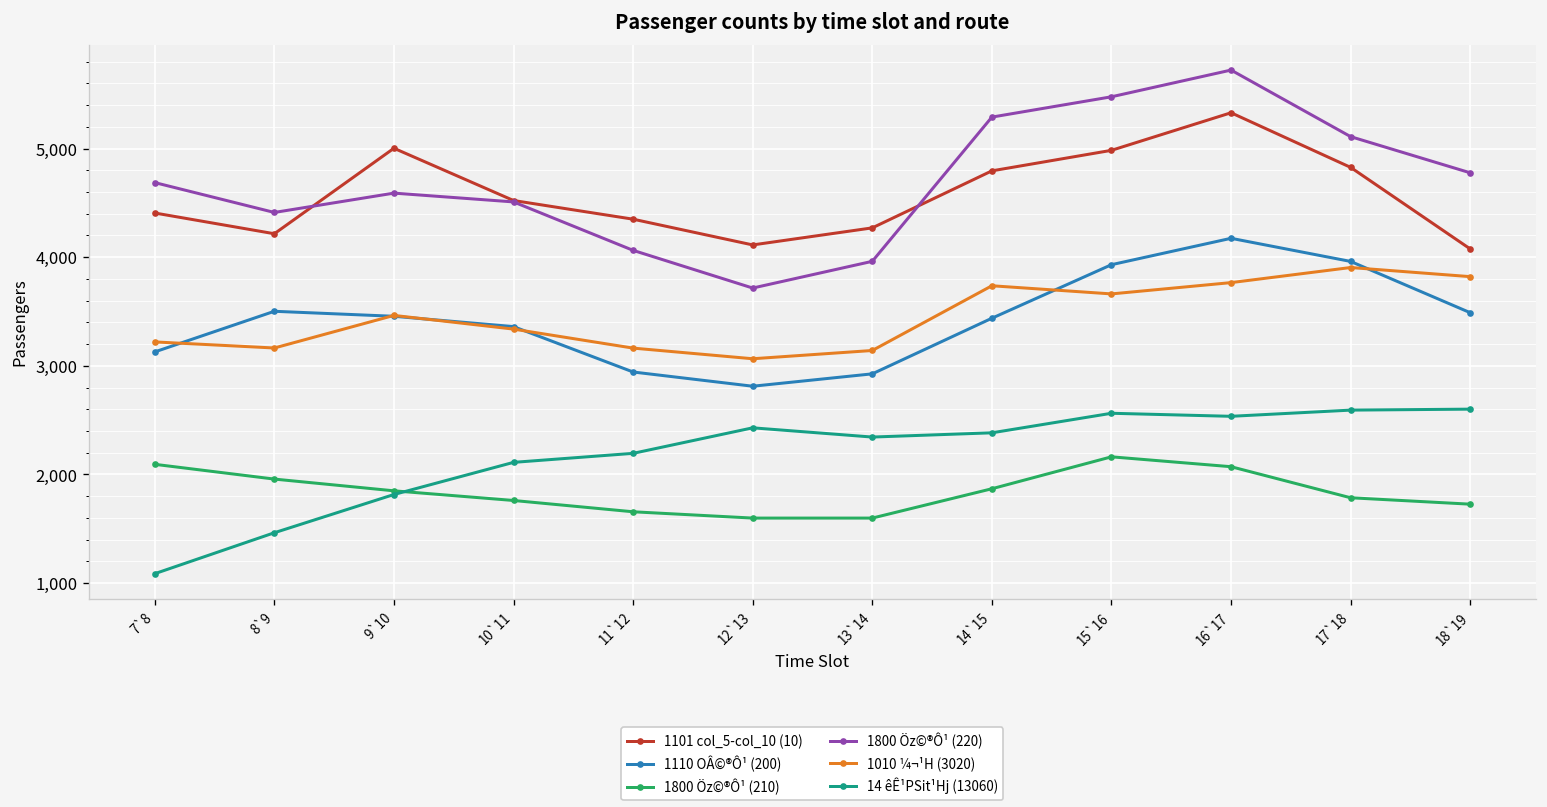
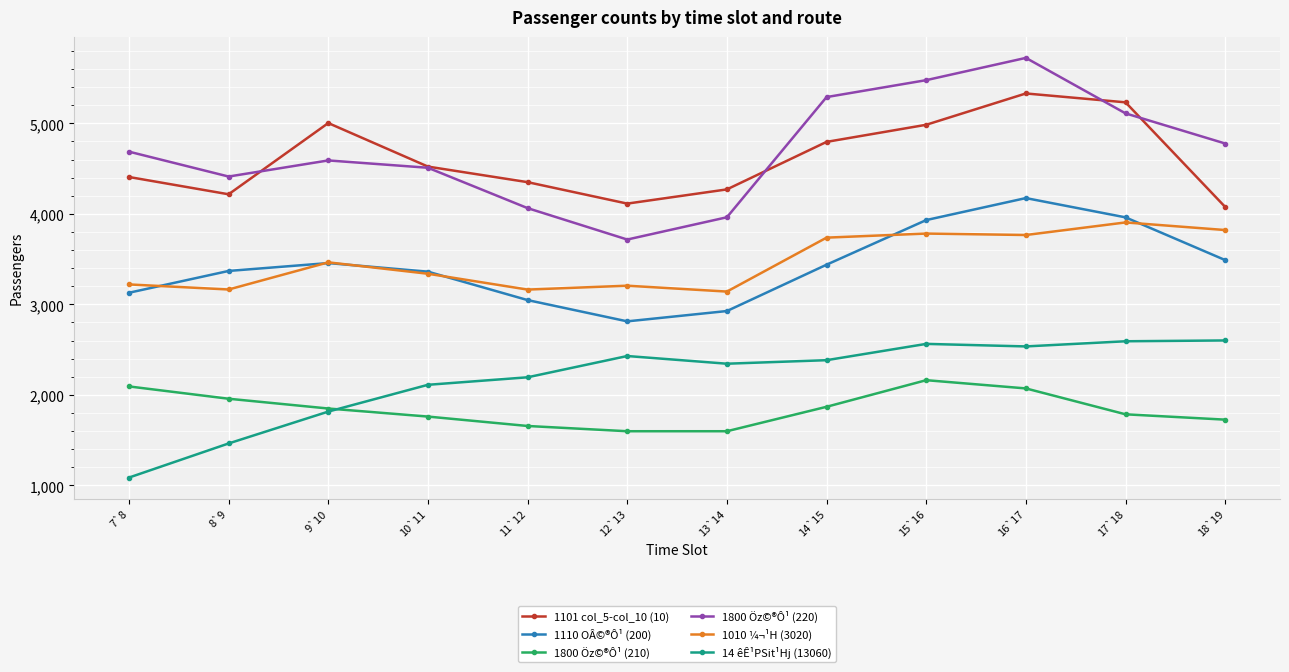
  {
    "1101 col_5-col_10 (10)": {
      "7`8": "4,400",
      "8`9": "4,200",
      "9`10": "5,000",
      "11`12": "4,400",
      "12`13": "4,100",
      "13`14": "4,300",
      "14`15": "4,800",
      "15`16": "5,000",
      "16`17": "5,300",
-     "17`18": "4,800",
+     "17`18": "5,200",
      "18`19": "4,100"
    },
    "1110 OÂ©®Ô¹ (200)": {
      "7`8": "3,100",
-     "8`9": "3,500",
-     "11`12": "2,900",
+     "8`9": "3,400",
+     "11`12": "3,000",
      "12`13": "2,800",
      "13`14": "2,900",
      "14`15": "3,400",
      "15`16": "3,900",
      "16`17": "4,200",
      "17`18": "4,000",
      "18`19": "3,500"
    },
    "1800 Öz©®Ô¹ (220)": {
      "7`8": "4,700",
      "8`9": "4,400",
      "9`10": "4,600",
      "11`12": "4,100",
      "12`13": "3,700",
      "13`14": "4,000",
      "14`15": "5,300",
      "15`16": "5,500",
      "16`17": "5,700",
      "17`18": "5,100",
      "18`19": "4,800"
    },
    "1010 ¼¬¹H (3020)": {
      "7`8": "3,200",
      "8`9": "3,200",
      "11`12": "3,200",
-     "12`13": "3,100",
+     "12`13": "3,200",
      "13`14": "3,100",
      "14`15": "3,700",
-     "15`16": "3,700",
+     "15`16": "3,800",
      "16`17": "3,800",
      "17`18": "3,900",
      "18`19": "3,800"
    }
  }
